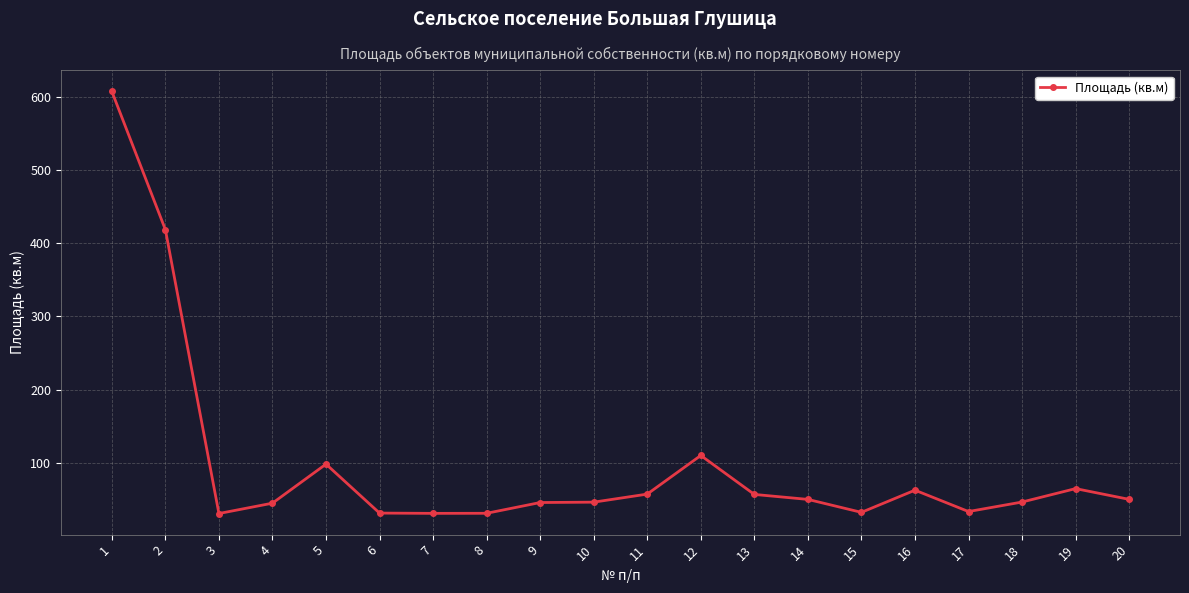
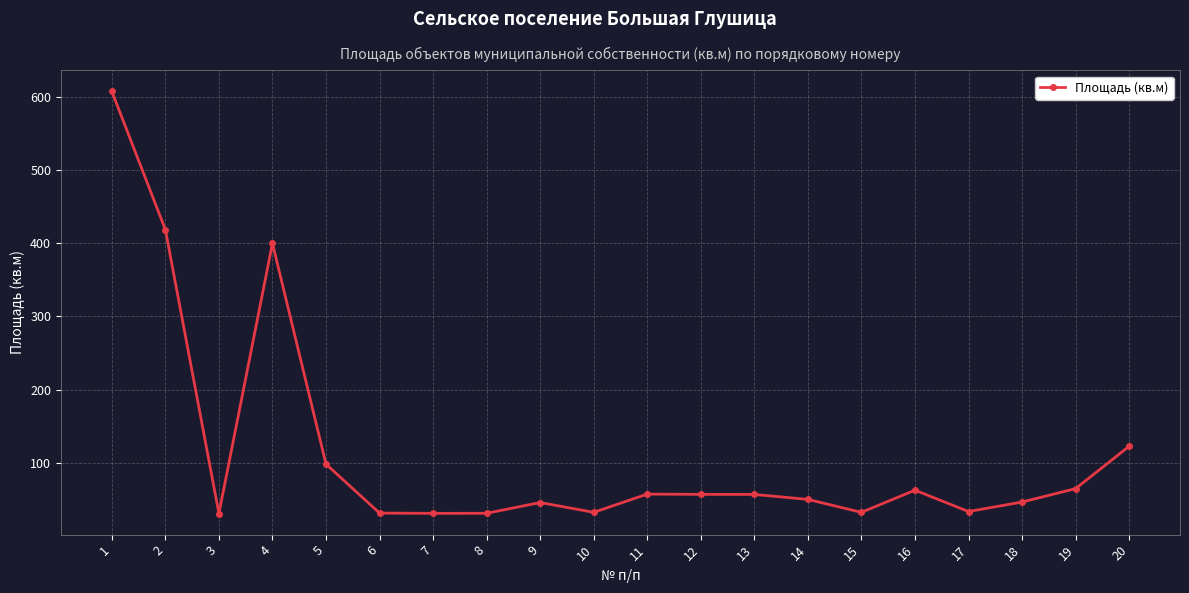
  {
    "1": 610,
    "2": 420,
    "3": 30,
-   "4": 40,
+   "4": 400,
    "5": 100,
    "6": 30,
    "7": 30,
    "8": 30,
    "9": 50,
-   "10": 50,
+   "10": 30,
    "11": 60,
-   "12": 110,
+   "12": 60,
    "13": 60,
    "14": 50,
    "15": 30,
    "16": 60,
    "17": 30,
    "18": 50,
    "19": 60,
-   "20": 50
+   "20": 120
  }
